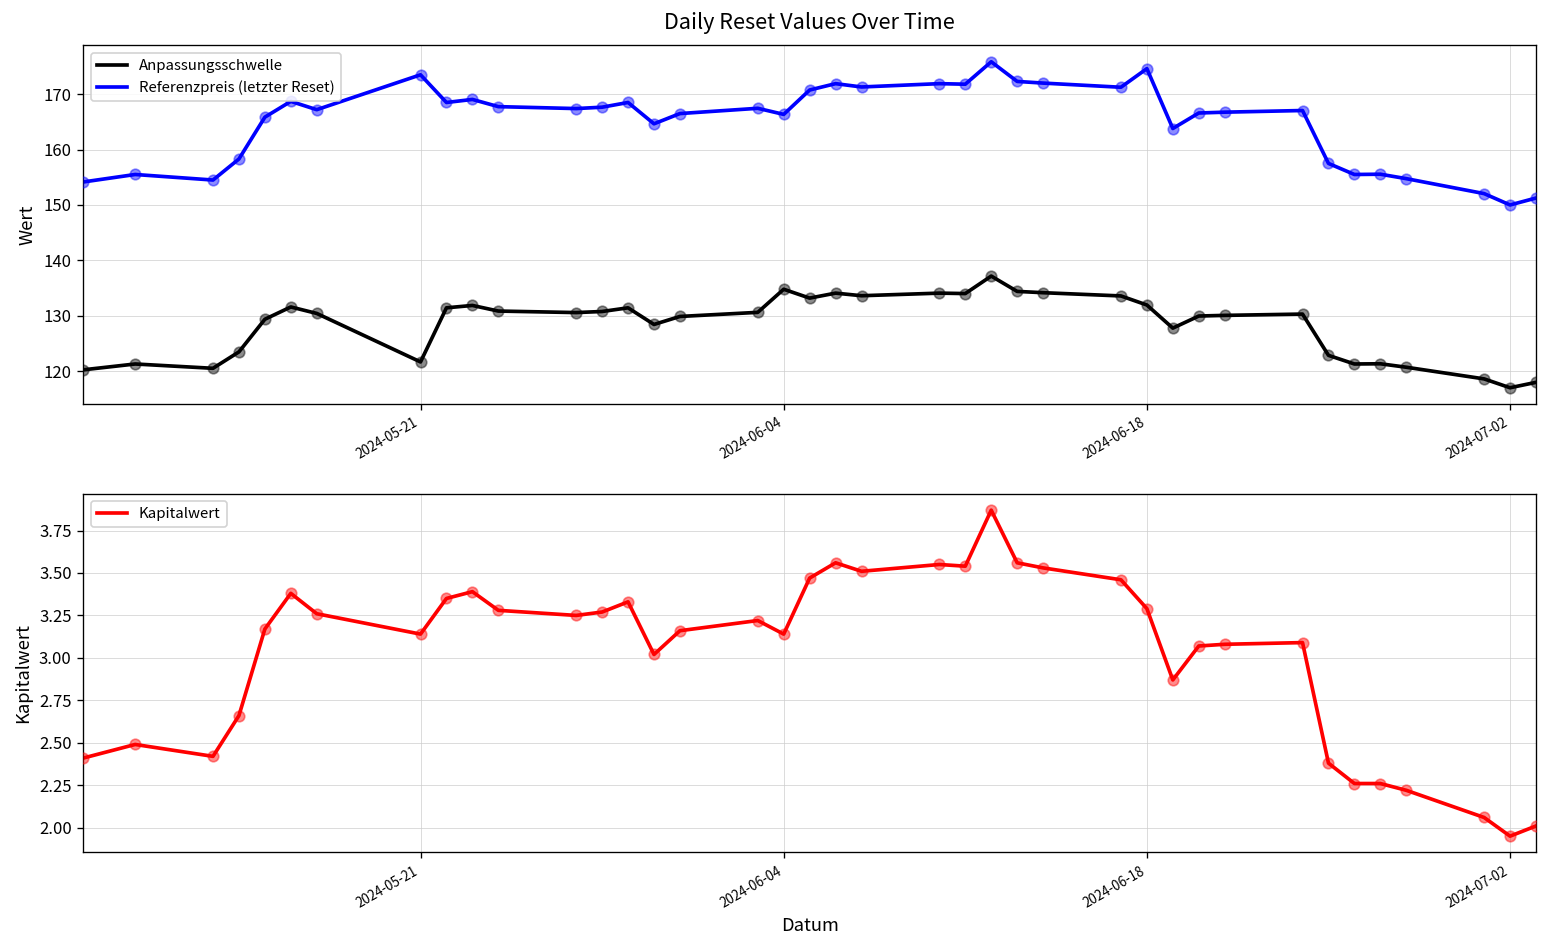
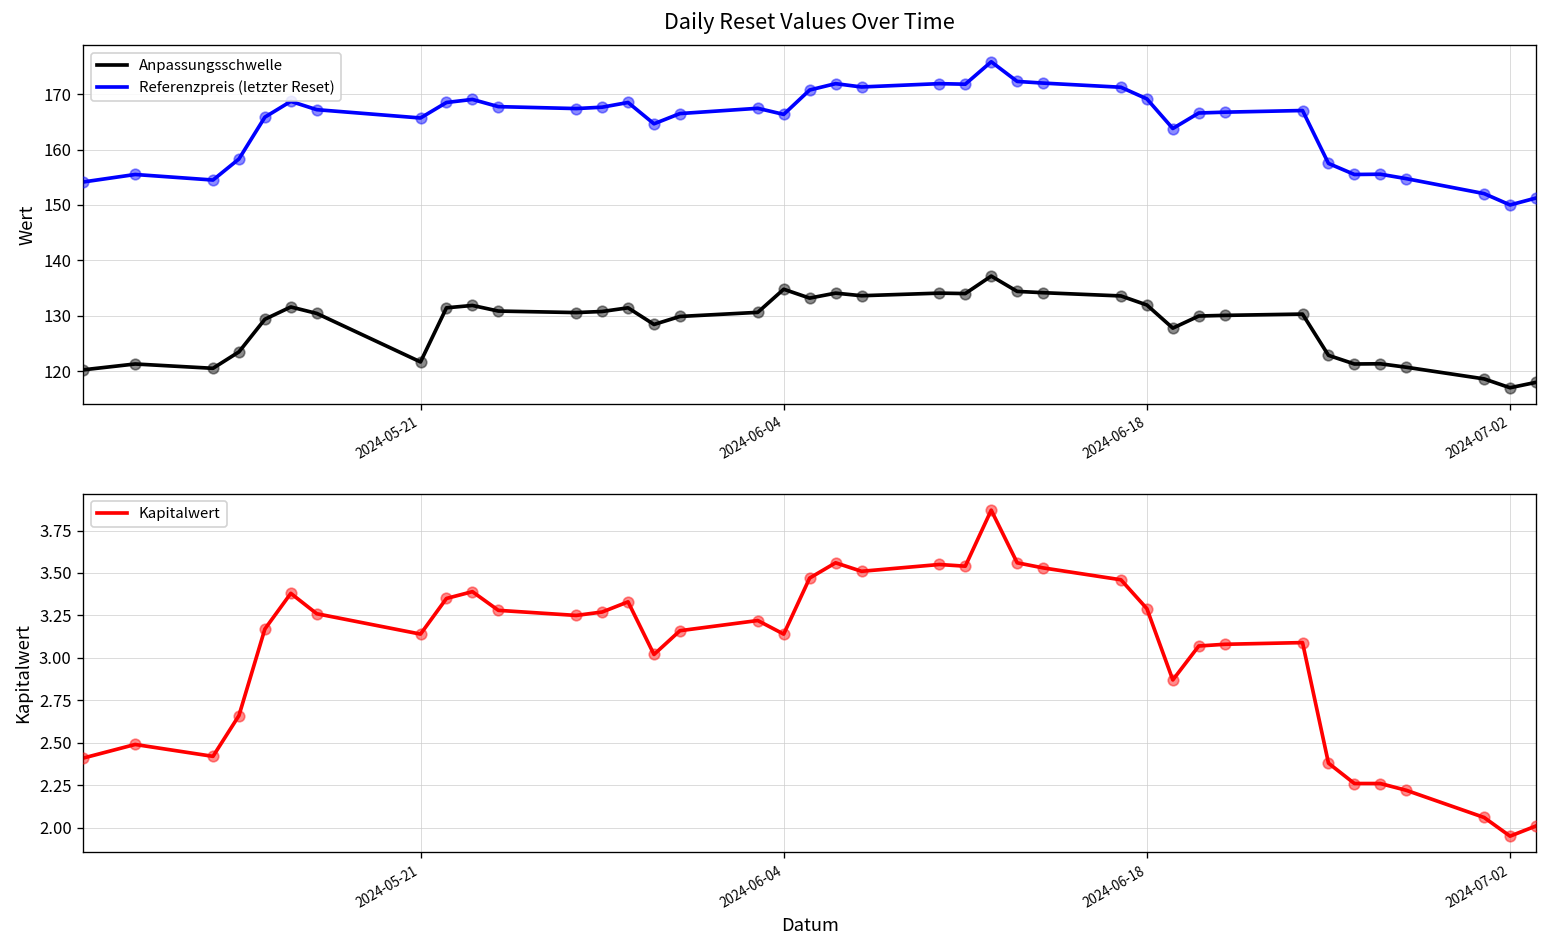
  {
    "Daily Reset Values Over Time": {
      "Anpassungsschwelle": {
        "2024-05-21": 122,
        "2024-06-04": 135,
        "2024-06-18": 132,
        "2024-07-02": 117
      },
      "Referenzpreis (letzter Reset)": {
-       "2024-05-21": 174,
+       "2024-05-21": 166,
        "2024-06-04": 166,
-       "2024-06-18": 175,
+       "2024-06-18": 169,
        "2024-07-02": 150
      }
    }
  }
